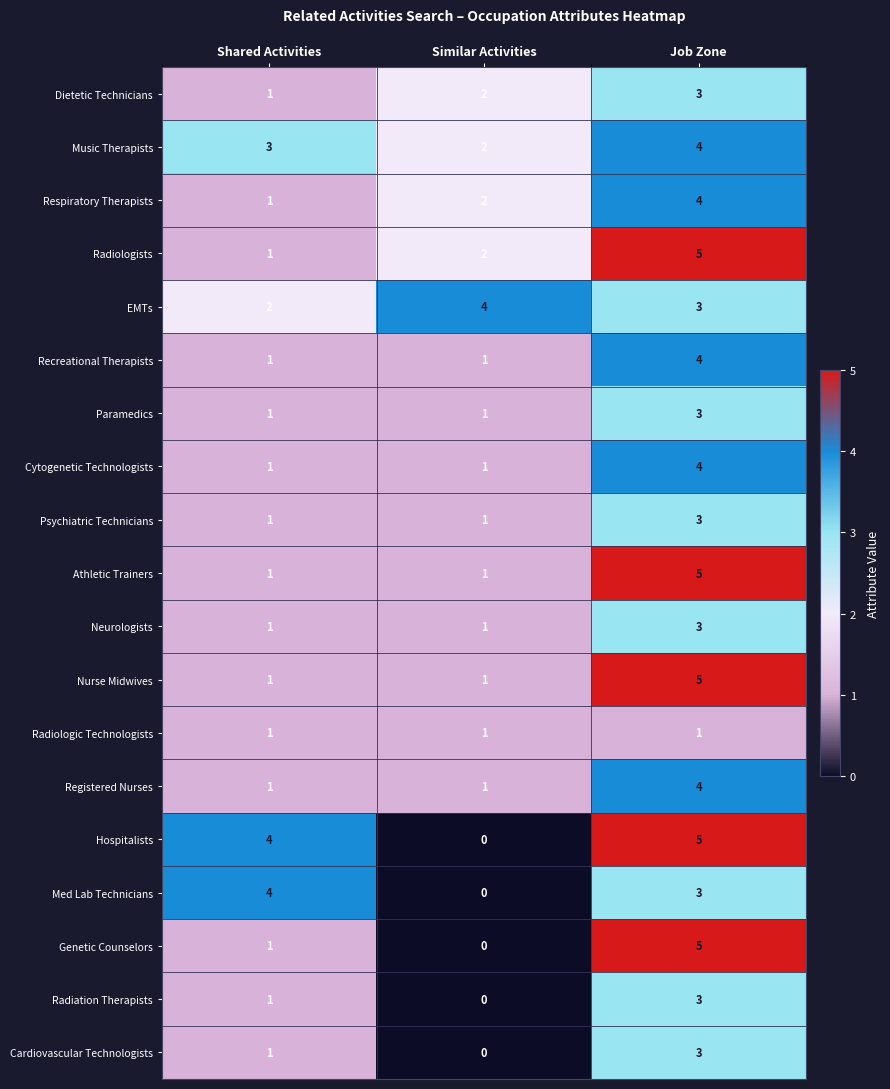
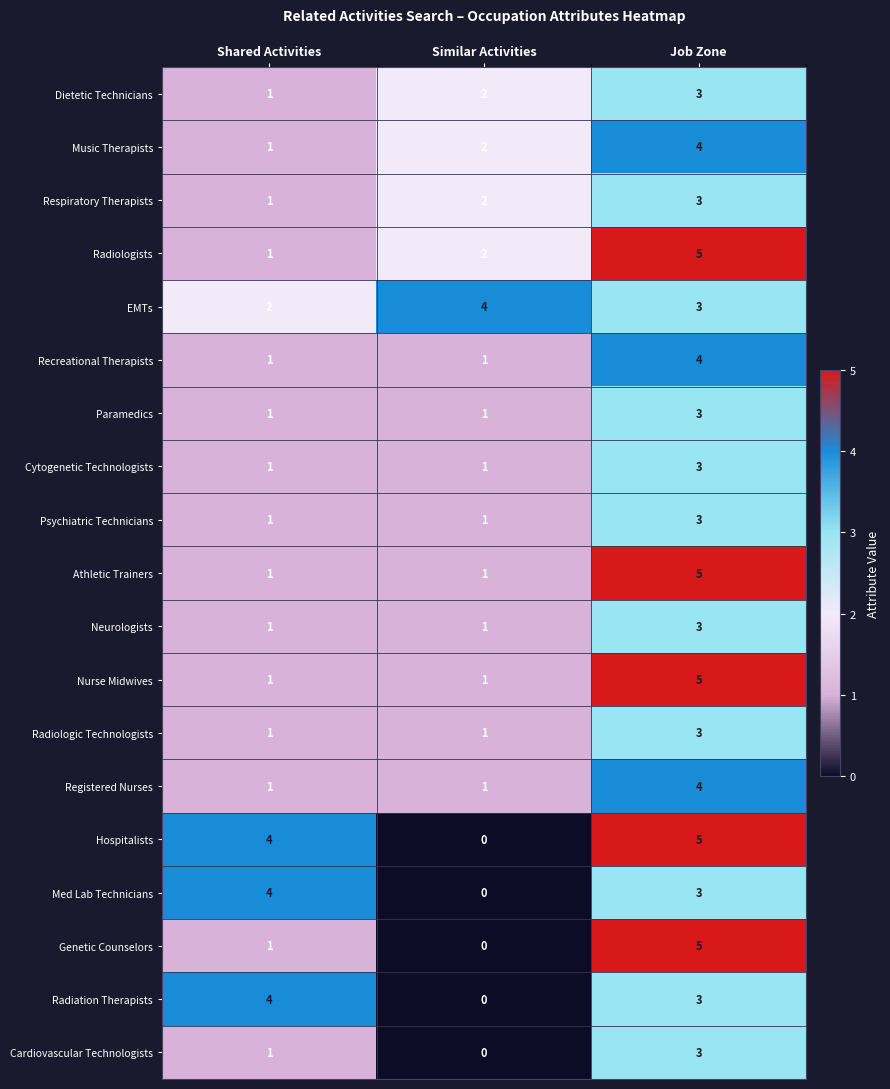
  {
    "Dietetic Technicians": {
      "Shared Activities": 1,
      "Job Zone": 3
    },
    "Music Therapists": {
-     "Shared Activities": 3,
+     "Shared Activities": 1,
      "Job Zone": 4
    },
    "Respiratory Therapists": {
      "Shared Activities": 1,
-     "Job Zone": 4
+     "Job Zone": 3
    },
    "Radiologists": {
      "Shared Activities": 1,
      "Job Zone": 5
    },
    "EMTs": {
      "Similar Activities": 4,
      "Job Zone": 3
    },
    "Recreational Therapists": {
      "Shared Activities": 1,
      "Similar Activities": 1,
      "Job Zone": 4
    },
    "Paramedics": {
      "Shared Activities": 1,
      "Similar Activities": 1,
      "Job Zone": 3
    },
    "Cytogenetic Technologists": {
      "Shared Activities": 1,
      "Similar Activities": 1,
-     "Job Zone": 4
+     "Job Zone": 3
    },
    "Psychiatric Technicians": {
      "Shared Activities": 1,
      "Similar Activities": 1,
      "Job Zone": 3
    },
    "Athletic Trainers": {
      "Shared Activities": 1,
      "Similar Activities": 1,
      "Job Zone": 5
    },
    "Neurologists": {
      "Shared Activities": 1,
      "Similar Activities": 1,
      "Job Zone": 3
    },
    "Nurse Midwives": {
      "Shared Activities": 1,
      "Similar Activities": 1,
      "Job Zone": 5
    },
    "Radiologic Technologists": {
      "Shared Activities": 1,
      "Similar Activities": 1,
-     "Job Zone": 1
+     "Job Zone": 3
    },
    "Registered Nurses": {
      "Shared Activities": 1,
      "Similar Activities": 1,
      "Job Zone": 4
    },
    "Hospitalists": {
      "Shared Activities": 4,
      "Similar Activities": 0,
      "Job Zone": 5
    },
    "Med Lab Technicians": {
      "Shared Activities": 4,
      "Similar Activities": 0,
      "Job Zone": 3
    },
    "Genetic Counselors": {
      "Shared Activities": 1,
      "Similar Activities": 0,
      "Job Zone": 5
    },
    "Radiation Therapists": {
-     "Shared Activities": 1,
+     "Shared Activities": 4,
      "Similar Activities": 0,
      "Job Zone": 3
    },
    "Cardiovascular Technologists": {
      "Shared Activities": 1,
      "Similar Activities": 0,
      "Job Zone": 3
    }
  }
